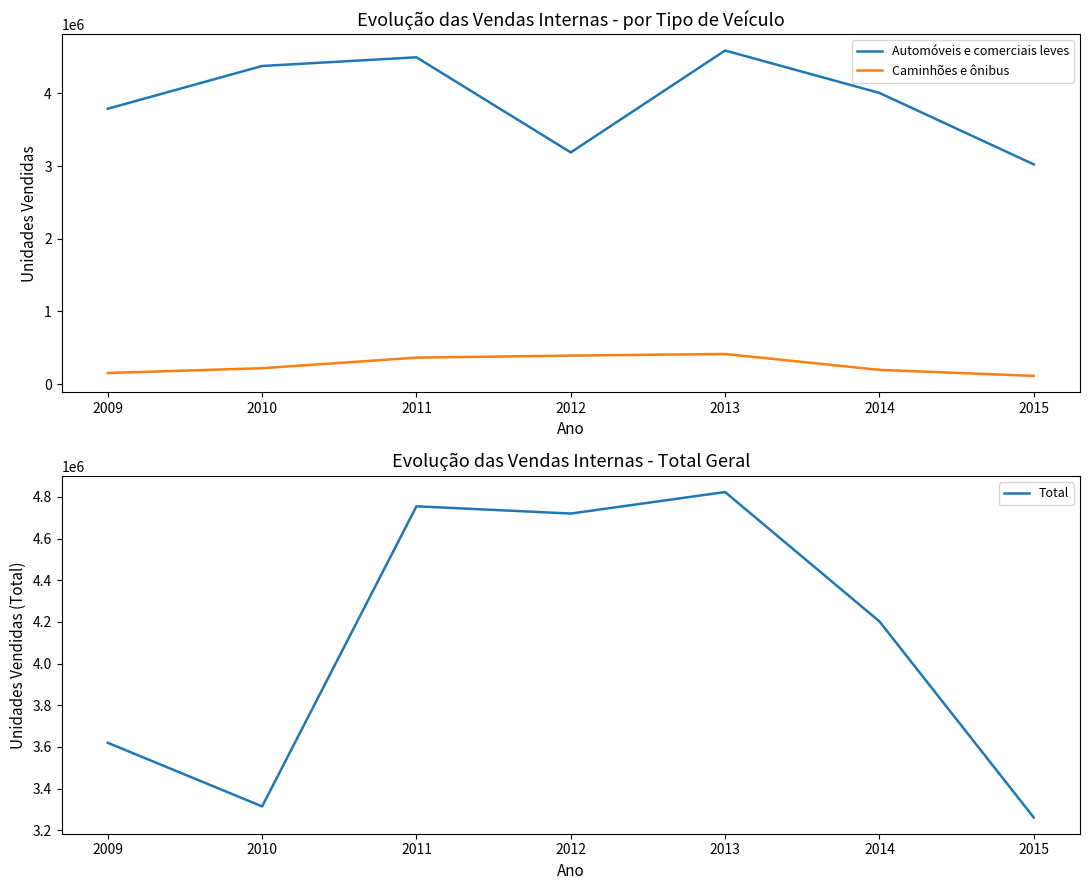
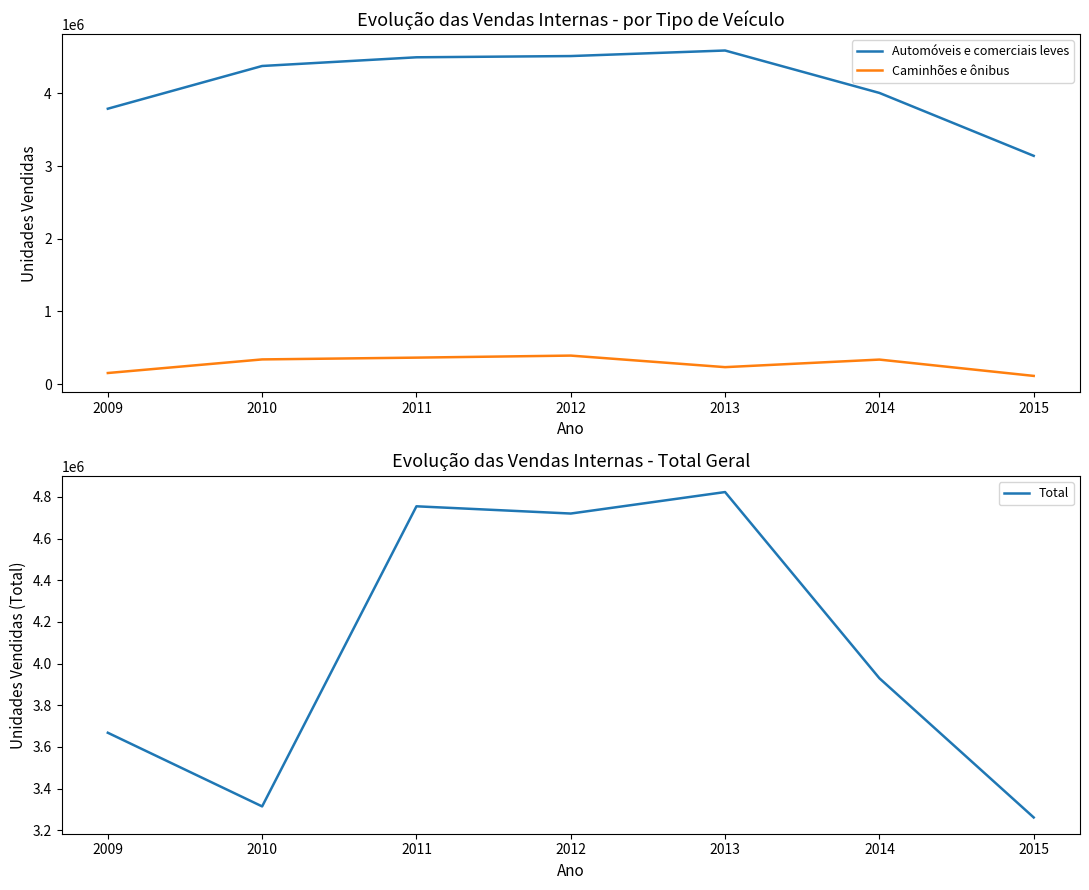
  {
    "Evolução das Vendas Internas - por Tipo de Veículo": {
      "Automóveis e comerciais leves": {
        "2009": 3800000,
        "2010": 4400000,
        "2011": 4500000,
-       "2012": 3200000,
+       "2012": 4500000,
        "2013": 4600000,
        "2014": 4000000,
-       "2015": 3000000
+       "2015": 3100000
      },
      "Caminhões e ônibus": {
        "2009": 200000,
-       "2010": 200000,
+       "2010": 300000,
        "2011": 400000,
        "2012": 400000,
-       "2013": 400000,
-       "2014": 200000,
+       "2013": 200000,
+       "2014": 300000,
        "2015": 100000
      }
    },
    "Evolução das Vendas Internas - Total Geral": {
-     "2009": 3620000,
+     "2009": 3670000,
      "2010": 3310000,
      "2011": 4750000,
      "2012": 4720000,
      "2013": 4820000,
-     "2014": 4200000,
+     "2014": 3930000,
      "2015": 3260000
    }
  }
